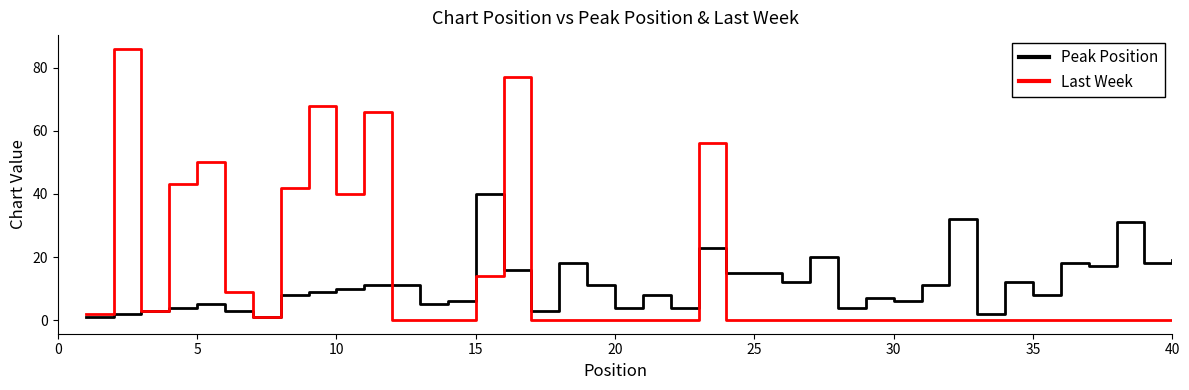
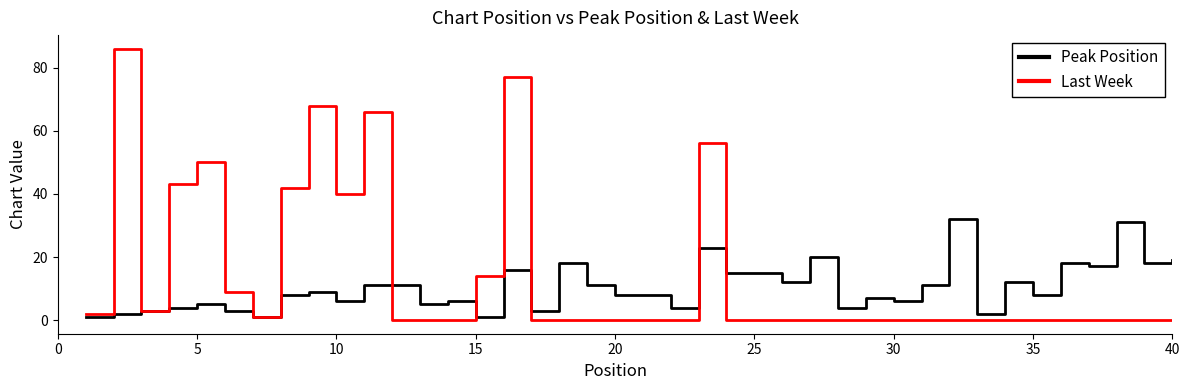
  {
    "Peak Position": {
      "5": 5,
-     "10": 10,
-     "15": 40,
-     "20": 4,
+     "10": 6,
+     "15": 1,
+     "20": 8,
      "25": 15,
      "30": 6,
      "35": 8,
      "40": 19
    },
    "Last Week": {
      "5": 50,
      "10": 40,
      "15": 14,
      "20": 0,
      "25": 0,
      "30": 0,
      "35": 0,
      "40": 0
    }
  }
